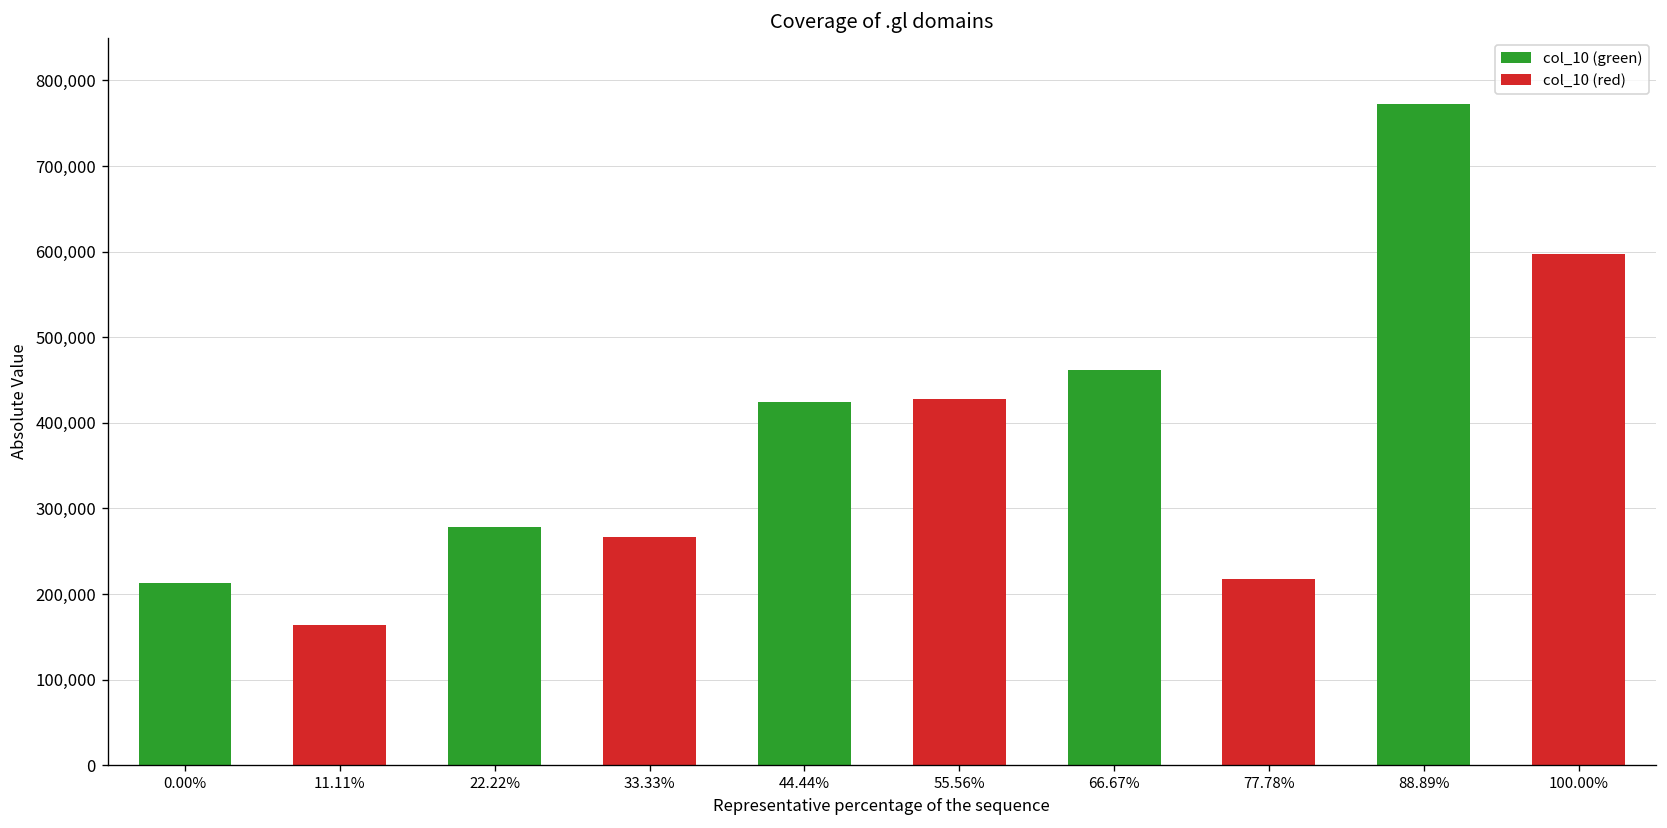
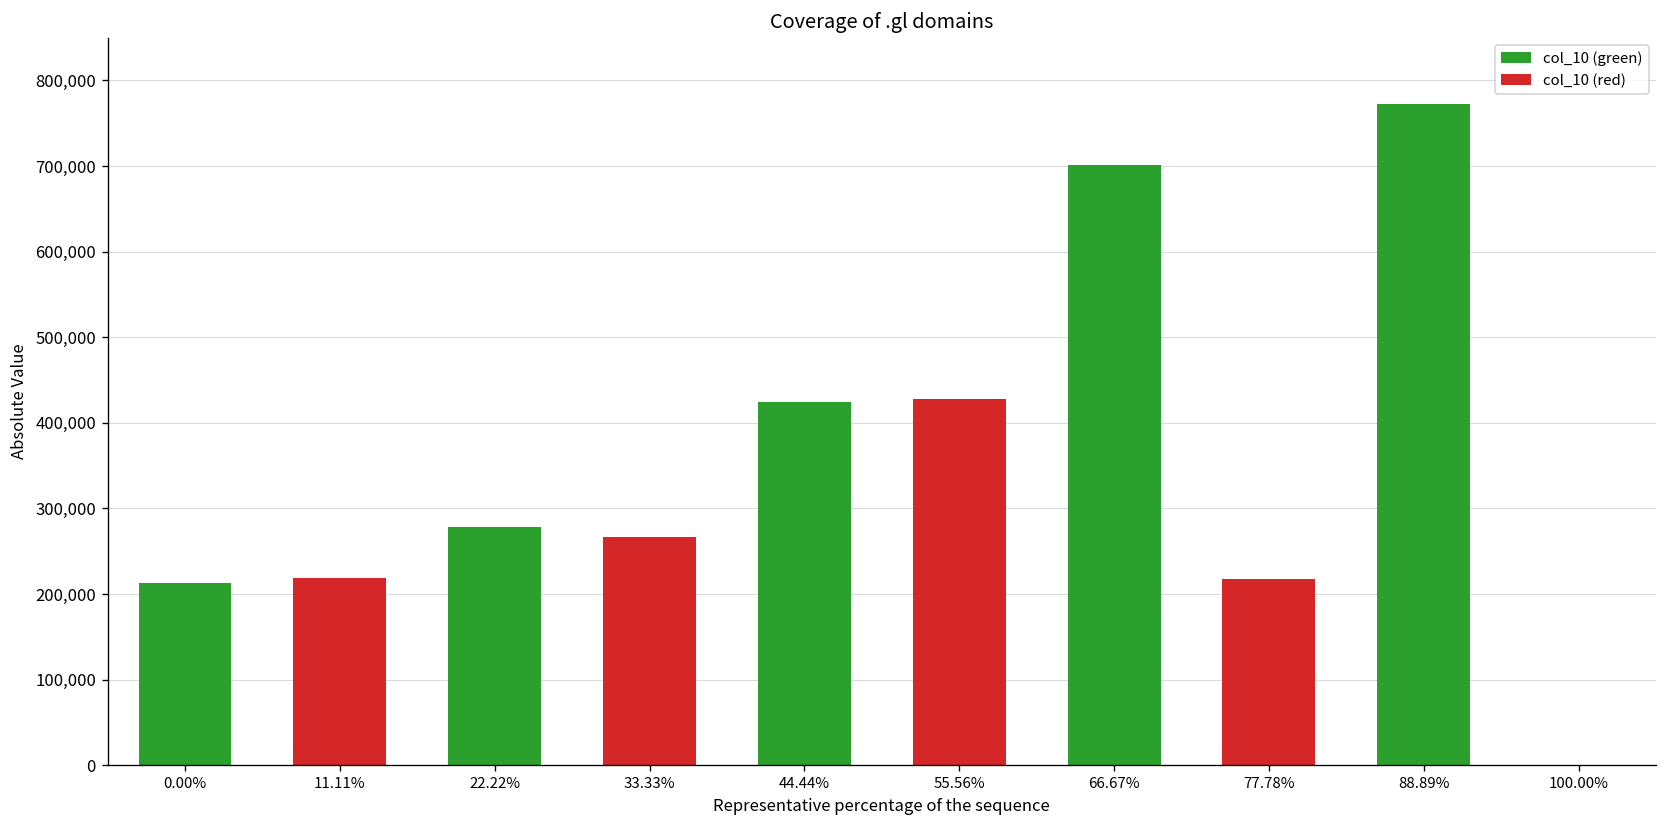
  {
    "col_10 (green)": {
      "0.00%": "210,000",
      "22.22%": "280,000",
      "44.44%": "420,000",
-     "66.67%": "460,000",
+     "66.67%": "700,000",
      "88.89%": "770,000"
    },
    "col_10 (red)": {
-     "11.11%": "160,000",
+     "11.11%": "220,000",
      "33.33%": "270,000",
      "55.56%": "430,000",
      "77.78%": "220,000",
-     "100.00%": "600,000"
+     "100.00%": "0"
    }
  }
